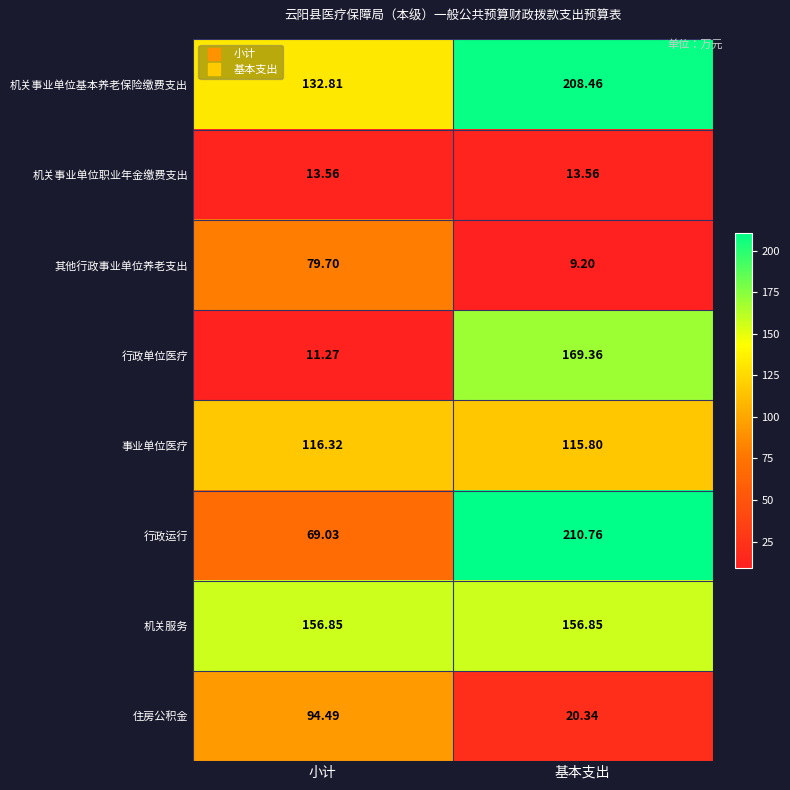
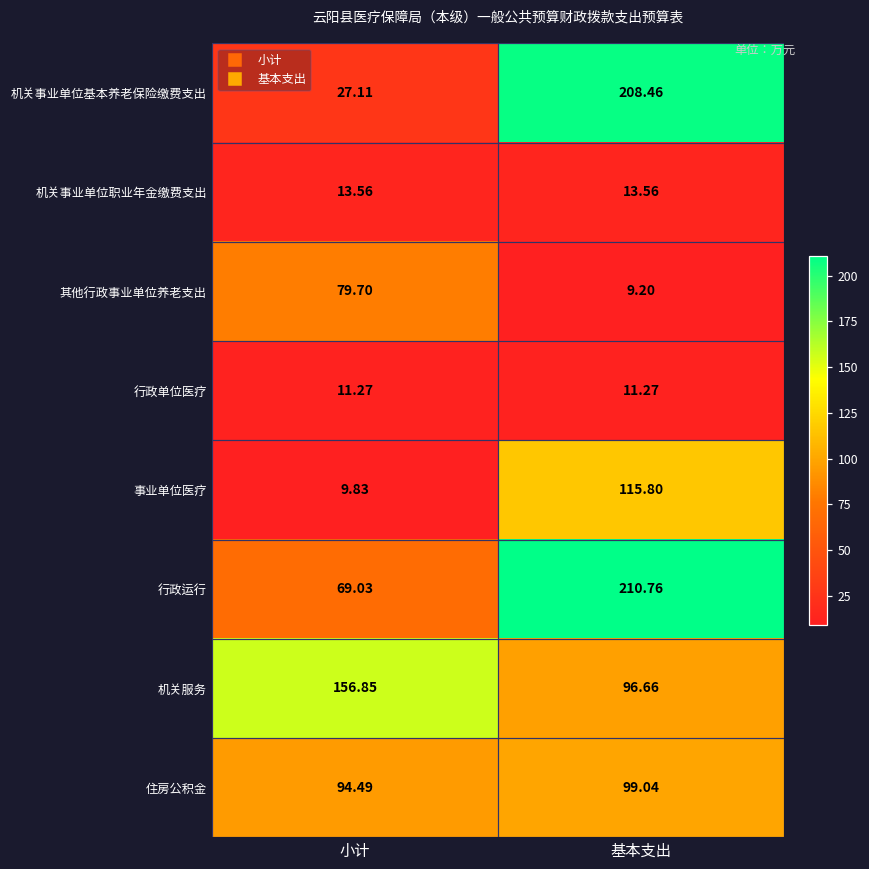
  {
    "机关事业单位基本养老保险缴费支出": {
-     "小计": 132.81
+     "小计": 27.11
    },
    "机关事业单位职业年金缴费支出": {
      "小计": 13.56,
      "基本支出": 13.56
    },
    "其他行政事业单位养老支出": {
      "小计": 79.70,
      "基本支出": 9.20
    },
    "行政单位医疗": {
      "小计": 11.27,
-     "基本支出": 169.36
+     "基本支出": 11.27
    },
    "事业单位医疗": {
-     "小计": 116.32,
+     "小计": 9.83,
      "基本支出": 115.80
    },
    "行政运行": {
      "小计": 69.03,
      "基本支出": 210.76
    },
    "机关服务": {
      "小计": 156.85,
-     "基本支出": 156.85
+     "基本支出": 96.66
    },
    "住房公积金": {
      "小计": 94.49,
-     "基本支出": 20.34
+     "基本支出": 99.04
    }
  }
